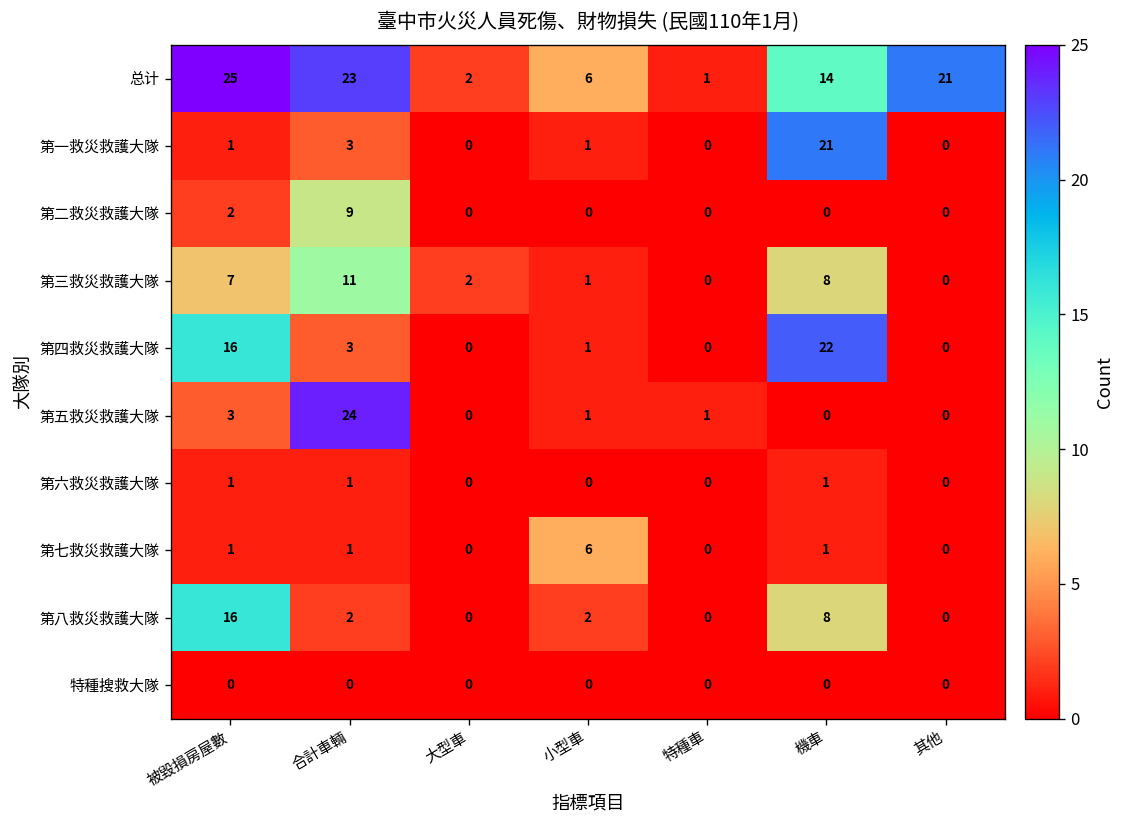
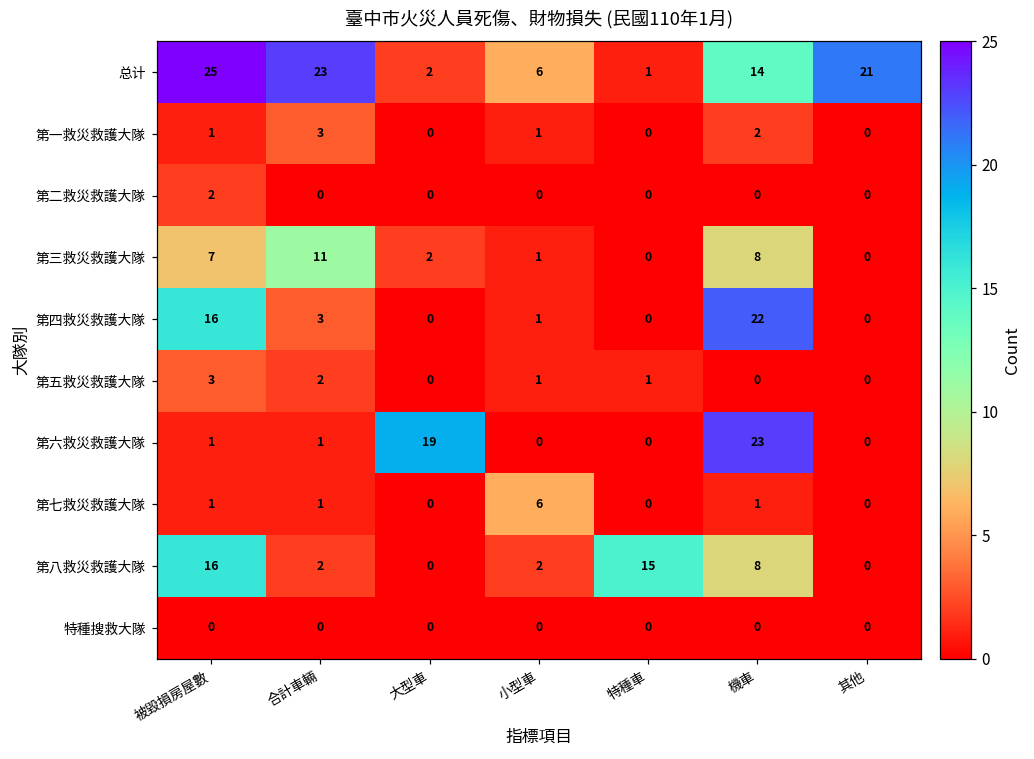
  {
    "总计": {
      "被毀損房屋數": 25,
      "合計車輛": 23,
      "大型車": 2,
      "小型車": 6,
      "特種車": 1,
      "機車": 14,
      "其他": 21
    },
    "第一救災救護大隊": {
      "被毀損房屋數": 1,
      "合計車輛": 3,
      "大型車": 0,
      "小型車": 1,
      "特種車": 0,
-     "機車": 21,
+     "機車": 2,
      "其他": 0
    },
    "第二救災救護大隊": {
      "被毀損房屋數": 2,
-     "合計車輛": 9,
+     "合計車輛": 0,
      "大型車": 0,
      "小型車": 0,
      "特種車": 0,
      "機車": 0,
      "其他": 0
    },
    "第三救災救護大隊": {
      "被毀損房屋數": 7,
      "合計車輛": 11,
      "大型車": 2,
      "小型車": 1,
      "特種車": 0,
      "機車": 8,
      "其他": 0
    },
    "第四救災救護大隊": {
      "被毀損房屋數": 16,
      "合計車輛": 3,
      "大型車": 0,
      "小型車": 1,
      "特種車": 0,
      "機車": 22,
      "其他": 0
    },
    "第五救災救護大隊": {
      "被毀損房屋數": 3,
-     "合計車輛": 24,
+     "合計車輛": 2,
      "大型車": 0,
      "小型車": 1,
      "特種車": 1,
      "機車": 0,
      "其他": 0
    },
    "第六救災救護大隊": {
      "被毀損房屋數": 1,
      "合計車輛": 1,
-     "大型車": 0,
+     "大型車": 19,
      "小型車": 0,
      "特種車": 0,
-     "機車": 1,
+     "機車": 23,
      "其他": 0
    },
    "第七救災救護大隊": {
      "被毀損房屋數": 1,
      "合計車輛": 1,
      "大型車": 0,
      "小型車": 6,
      "特種車": 0,
      "機車": 1,
      "其他": 0
    },
    "第八救災救護大隊": {
      "被毀損房屋數": 16,
      "合計車輛": 2,
      "大型車": 0,
      "小型車": 2,
-     "特種車": 0,
+     "特種車": 15,
      "機車": 8,
      "其他": 0
    },
    "特種搜救大隊": {
      "被毀損房屋數": 0,
      "合計車輛": 0,
      "大型車": 0,
      "小型車": 0,
      "特種車": 0,
      "機車": 0,
      "其他": 0
    }
  }
